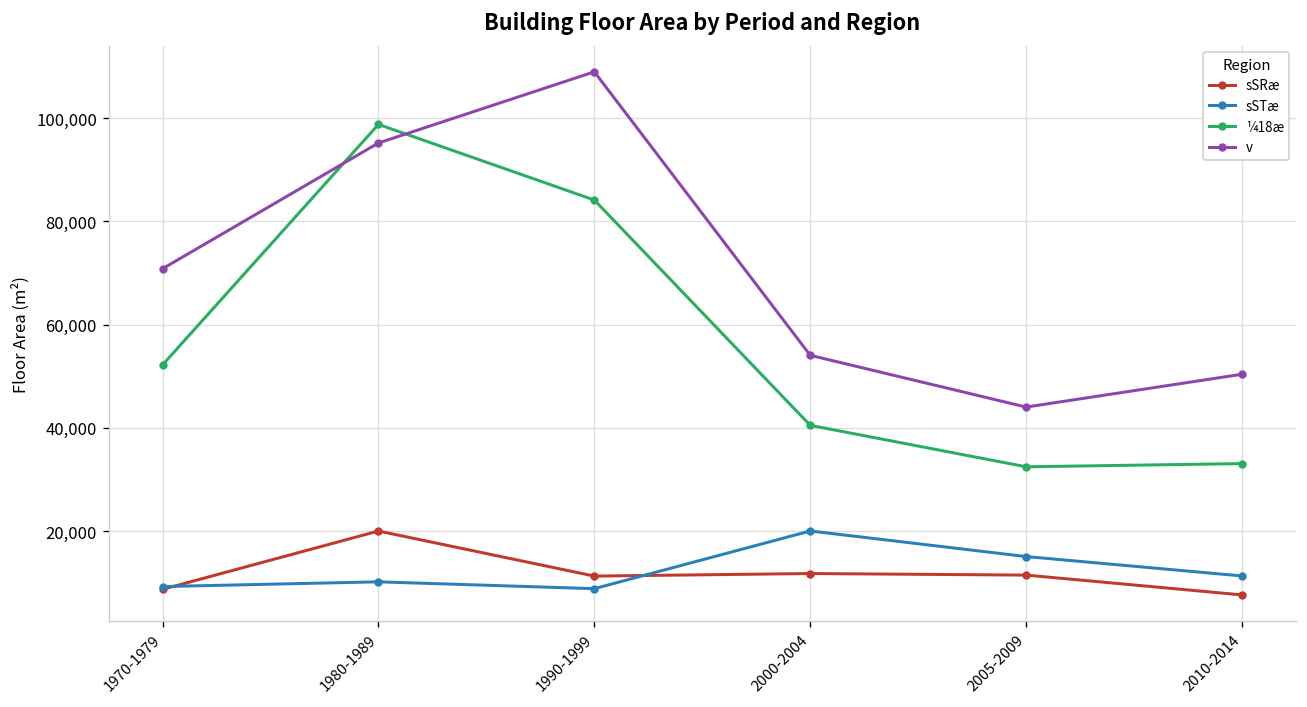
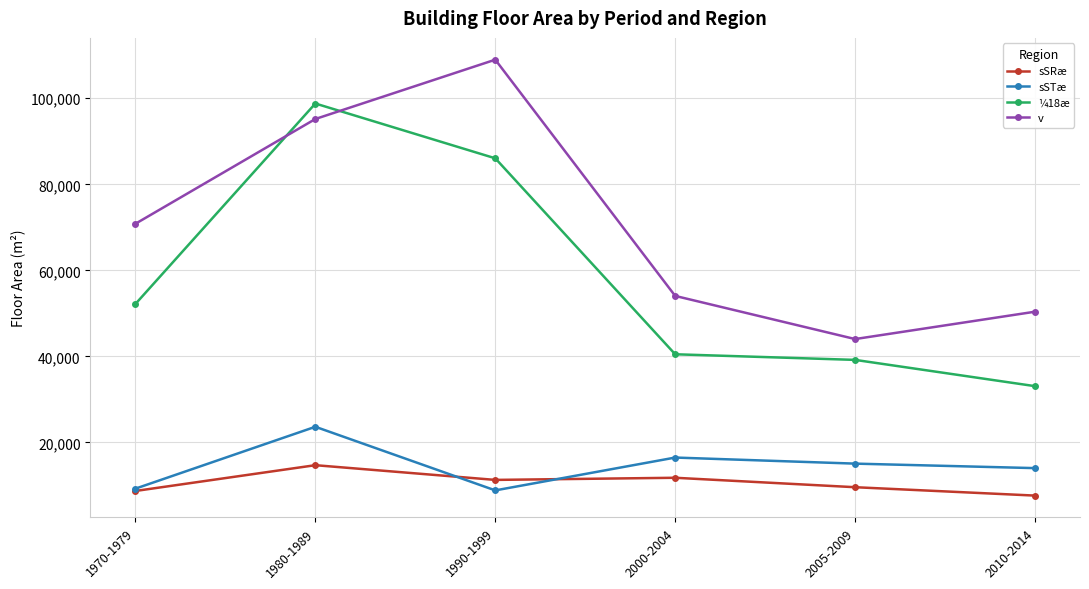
  {
    "sSRæ": {
-     "1980-1989": "20,000",
+     "1980-1989": "15,000",
      "1990-1999": "11,000",
      "2000-2004": "12,000",
-     "2005-2009": "11,000",
+     "2005-2009": "10,000",
      "2010-2014": "8,000"
    },
    "sSTæ": {
-     "1980-1989": "10,000",
+     "1980-1989": "24,000",
      "1990-1999": "9,000",
-     "2000-2004": "20,000",
+     "2000-2004": "16,000",
      "2005-2009": "15,000",
-     "2010-2014": "11,000"
+     "2010-2014": "14,000"
    },
    "¼18æ": {
      "1970-1979": "52,000",
      "1980-1989": "99,000",
-     "1990-1999": "84,000",
+     "1990-1999": "86,000",
      "2000-2004": "40,000",
-     "2005-2009": "32,000",
+     "2005-2009": "39,000",
      "2010-2014": "33,000"
    },
    "v": {
      "1970-1979": "71,000",
      "1980-1989": "95,000",
      "1990-1999": "109,000",
      "2000-2004": "54,000",
      "2005-2009": "44,000",
      "2010-2014": "50,000"
    }
  }
